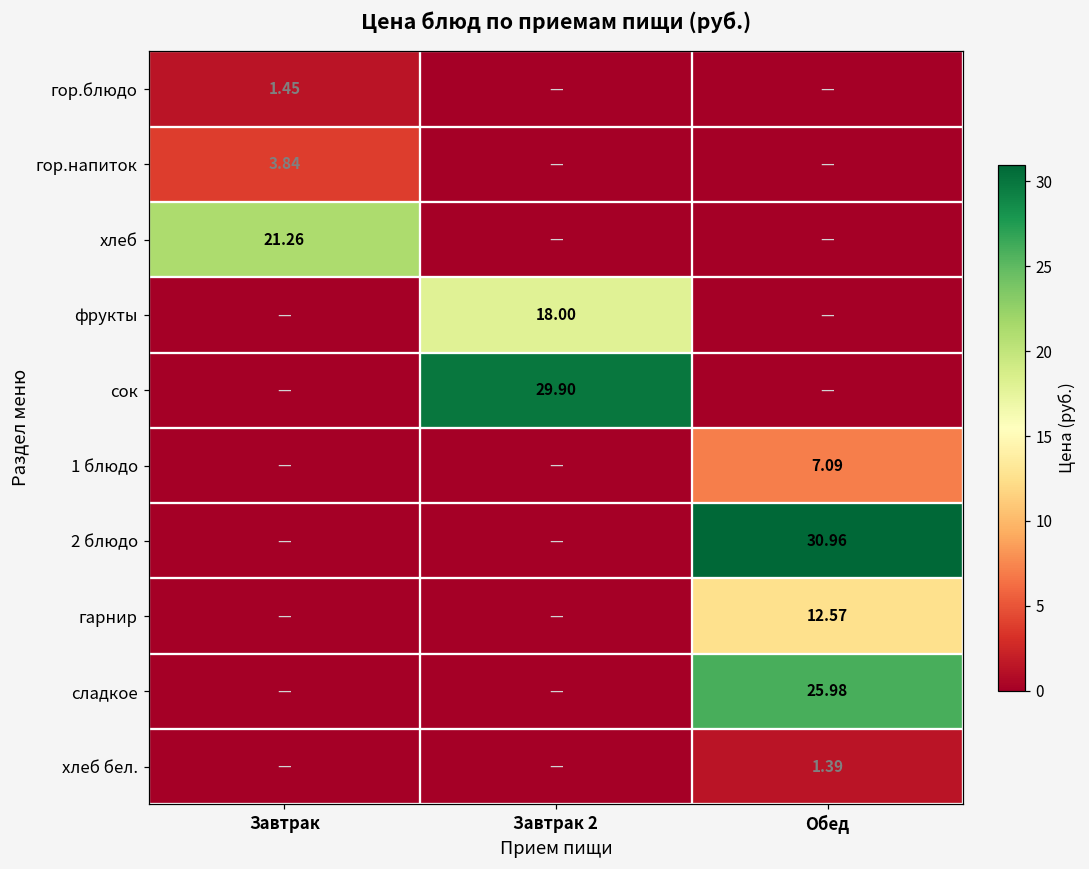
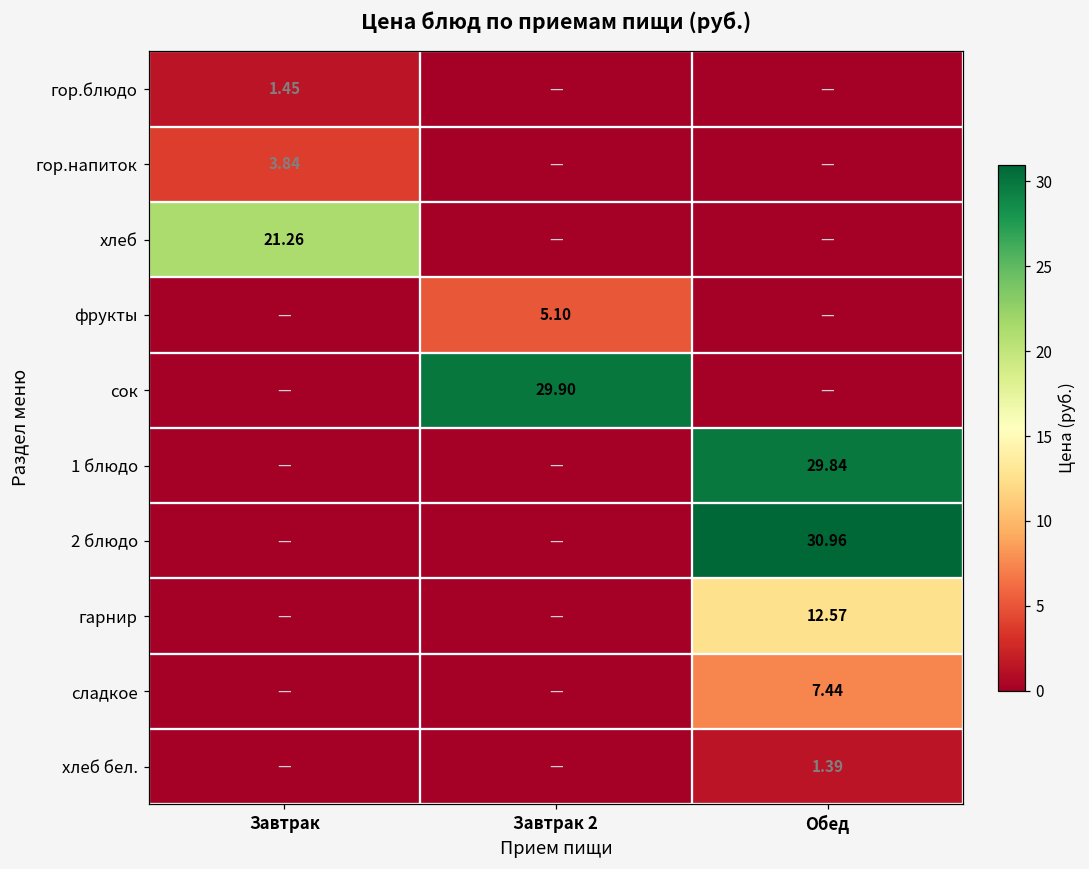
  {
    "гор.блюдо": {
      "Завтрак": 1.45
    },
    "гор.напиток": {
      "Завтрак": 3.84
    },
    "хлеб": {
      "Завтрак": 21.26
    },
    "фрукты": {
-     "Завтрак 2": 18.00
+     "Завтрак 2": 5.10
    },
    "сок": {
      "Завтрак 2": 29.90
    },
    "1 блюдо": {
-     "Обед": 7.09
+     "Обед": 29.84
    },
    "2 блюдо": {
      "Обед": 30.96
    },
    "гарнир": {
      "Обед": 12.57
    },
    "сладкое": {
-     "Обед": 25.98
+     "Обед": 7.44
    },
    "хлеб бел.": {
      "Обед": 1.39
    }
  }
